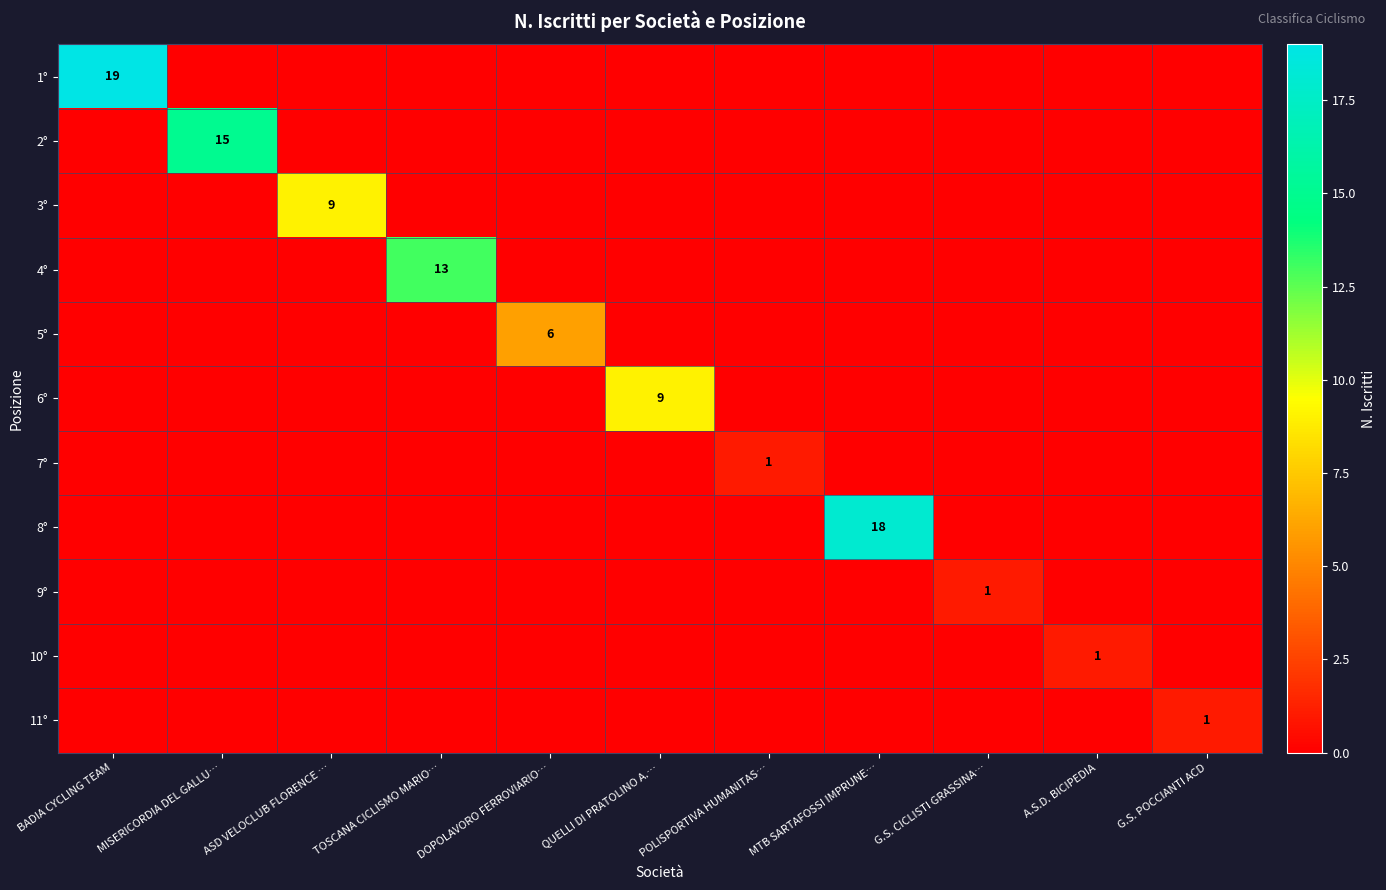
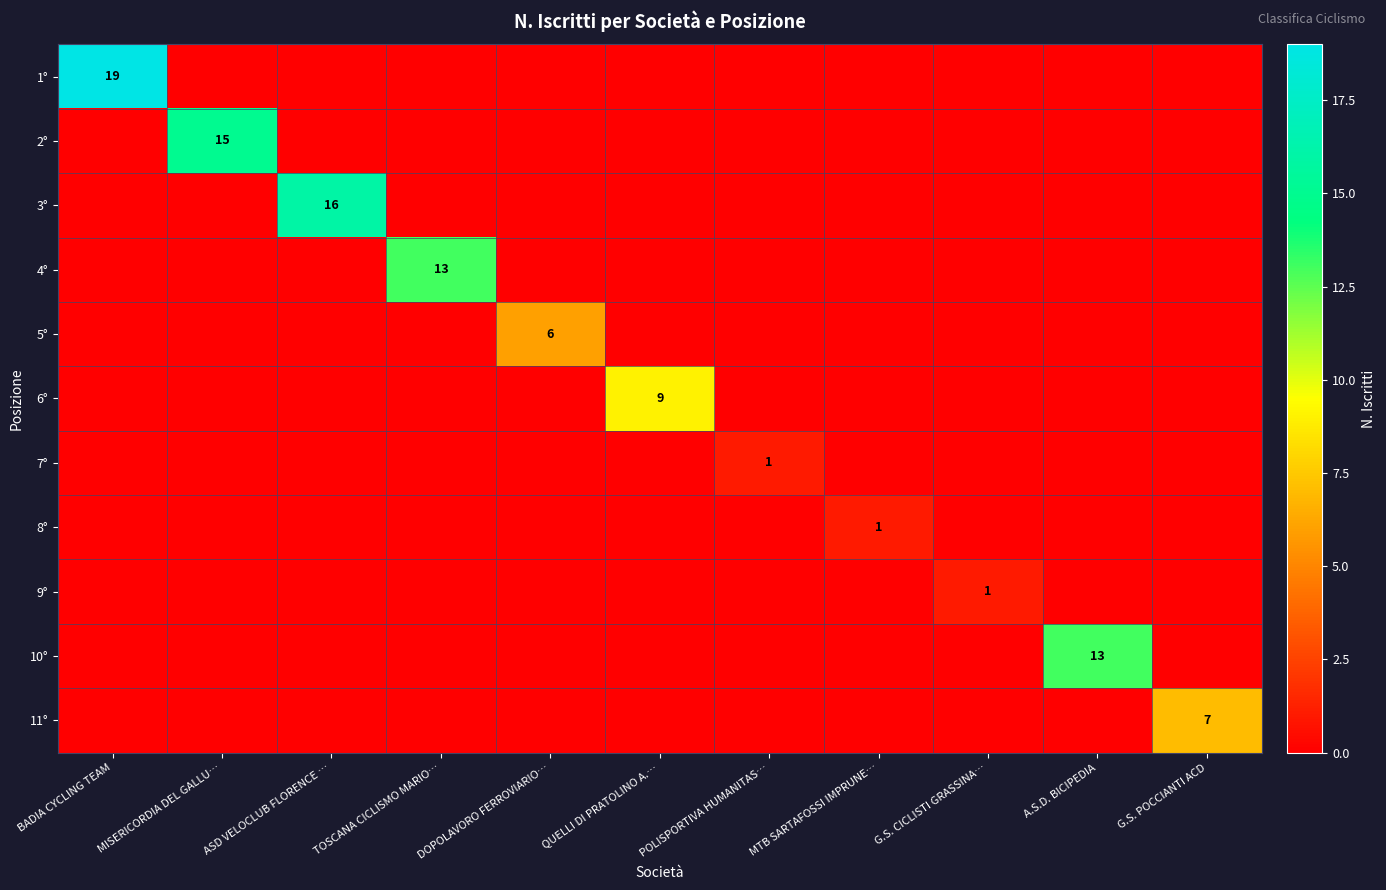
  {
    "1°": {
      "BADIA CYCLING TEAM": 19
    },
    "2°": {
      "MISERICORDIA DEL GALLU…": 15
    },
    "3°": {
-     "ASD VELOCLUB FLORENCE …": 9
+     "ASD VELOCLUB FLORENCE …": 16
    },
    "4°": {
      "TOSCANA CICLISMO MARIO…": 13
    },
    "5°": {
      "DOPOLAVORO FERROVIARIO…": 6
    },
    "6°": {
      "QUELLI DI PRATOLINO A.…": 9
    },
    "7°": {
      "POLISPORTIVA HUMANITAS…": 1
    },
    "8°": {
-     "MTB SARTAFOSSI IMPRUNE…": 18
+     "MTB SARTAFOSSI IMPRUNE…": 1
    },
    "9°": {
      "G.S. CICLISTI GRASSINA…": 1
    },
    "10°": {
-     "A.S.D. BICIPEDIA": 1
+     "A.S.D. BICIPEDIA": 13
    },
    "11°": {
-     "G.S. POCCIANTI ACD": 1
+     "G.S. POCCIANTI ACD": 7
    }
  }
